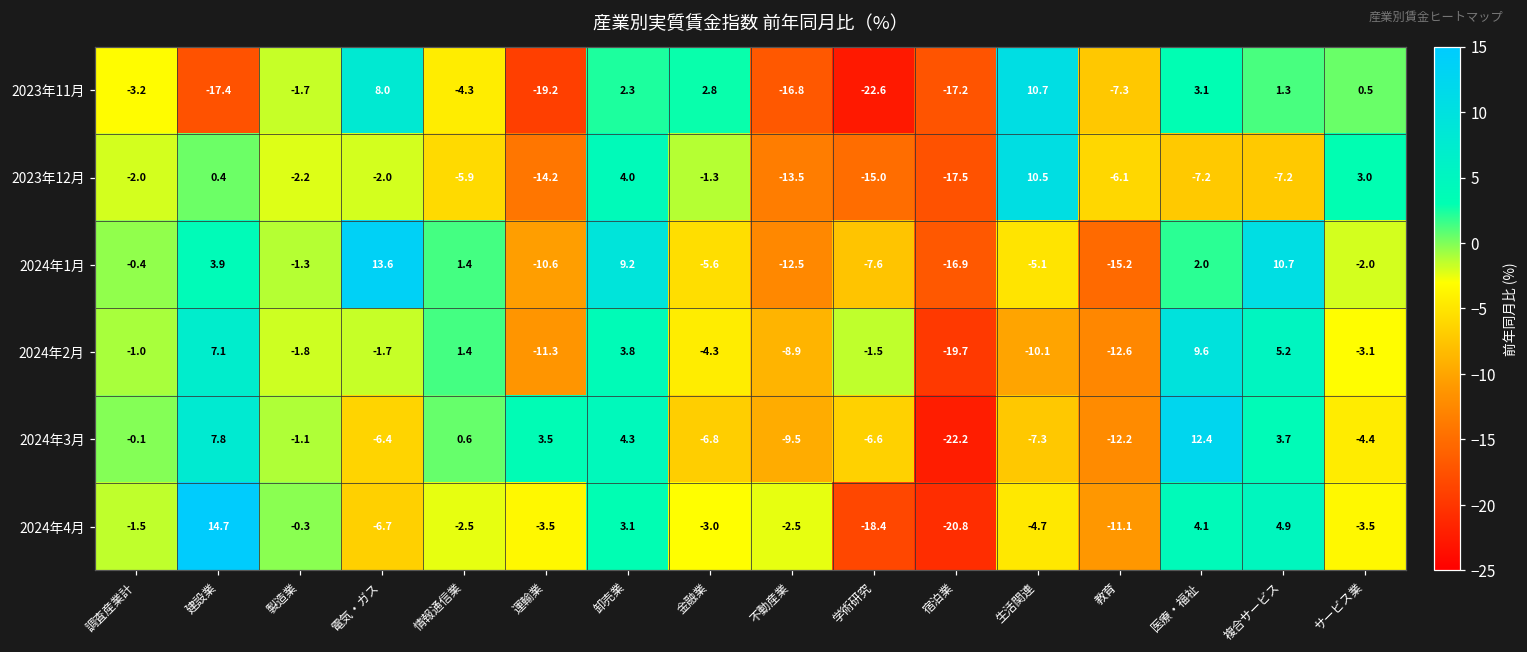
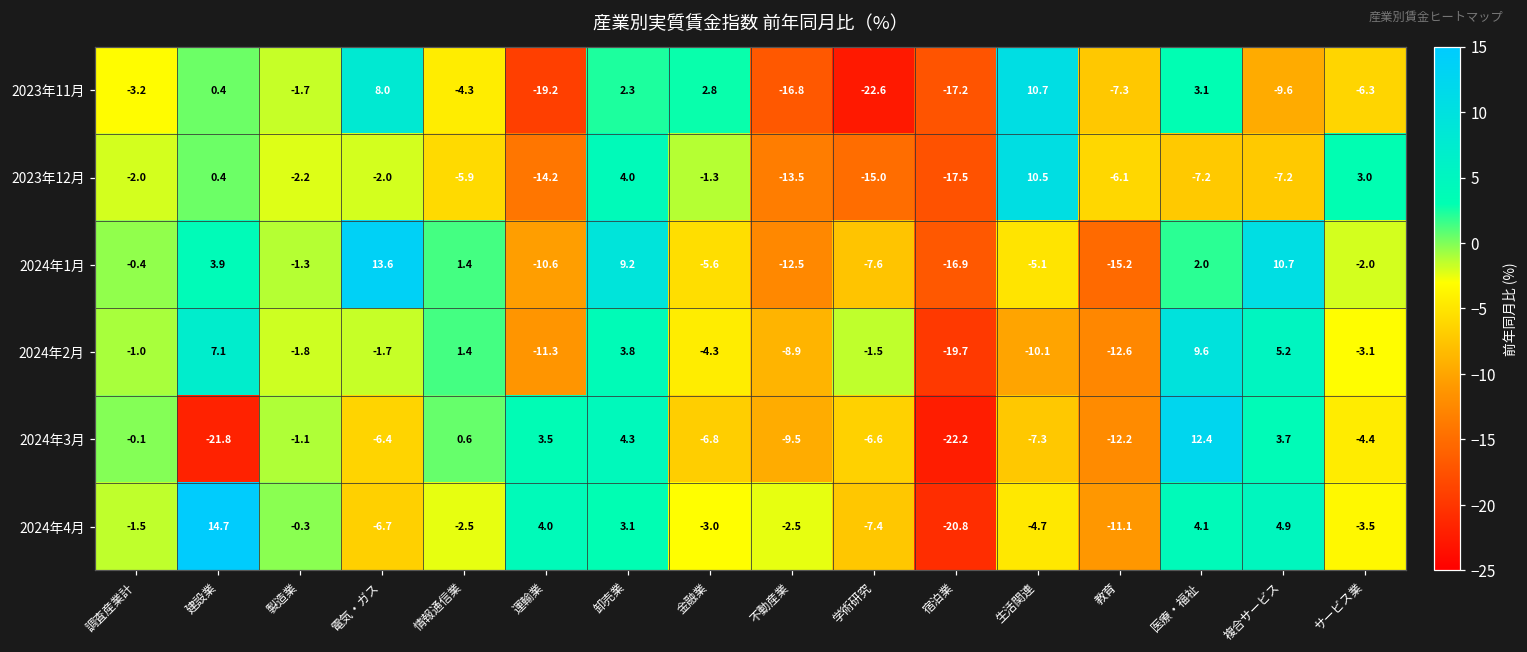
  {
    "2023年11月": {
      "調査産業計": -3.2,
-     "建設業": -17.4,
+     "建設業": 0.4,
      "製造業": -1.7,
      "電気・ガス": 8.0,
      "情報通信業": -4.3,
      "運輸業": -19.2,
      "卸売業": 2.3,
      "金融業": 2.8,
      "不動産業": -16.8,
      "学術研究": -22.6,
      "宿泊業": -17.2,
      "生活関連": 10.7,
      "教育": -7.3,
      "医療・福祉": 3.1,
-     "複合サービス": 1.3,
-     "サービス業": 0.5
+     "複合サービス": -9.6,
+     "サービス業": -6.3
    },
    "2023年12月": {
      "調査産業計": -2.0,
      "建設業": 0.4,
      "製造業": -2.2,
      "電気・ガス": -2.0,
      "情報通信業": -5.9,
      "運輸業": -14.2,
      "卸売業": 4.0,
      "金融業": -1.3,
      "不動産業": -13.5,
      "学術研究": -15.0,
      "宿泊業": -17.5,
      "生活関連": 10.5,
      "教育": -6.1,
      "医療・福祉": -7.2,
      "複合サービス": -7.2,
      "サービス業": 3.0
    },
    "2024年1月": {
      "調査産業計": -0.4,
      "建設業": 3.9,
      "製造業": -1.3,
      "電気・ガス": 13.6,
      "情報通信業": 1.4,
      "運輸業": -10.6,
      "卸売業": 9.2,
      "金融業": -5.6,
      "不動産業": -12.5,
      "学術研究": -7.6,
      "宿泊業": -16.9,
      "生活関連": -5.1,
      "教育": -15.2,
      "医療・福祉": 2.0,
      "複合サービス": 10.7,
      "サービス業": -2.0
    },
    "2024年2月": {
      "調査産業計": -1.0,
      "建設業": 7.1,
      "製造業": -1.8,
      "電気・ガス": -1.7,
      "情報通信業": 1.4,
      "運輸業": -11.3,
      "卸売業": 3.8,
      "金融業": -4.3,
      "不動産業": -8.9,
      "学術研究": -1.5,
      "宿泊業": -19.7,
      "生活関連": -10.1,
      "教育": -12.6,
      "医療・福祉": 9.6,
      "複合サービス": 5.2,
      "サービス業": -3.1
    },
    "2024年3月": {
      "調査産業計": -0.1,
-     "建設業": 7.8,
+     "建設業": -21.8,
      "製造業": -1.1,
      "電気・ガス": -6.4,
      "情報通信業": 0.6,
      "運輸業": 3.5,
      "卸売業": 4.3,
      "金融業": -6.8,
      "不動産業": -9.5,
      "学術研究": -6.6,
      "宿泊業": -22.2,
      "生活関連": -7.3,
      "教育": -12.2,
      "医療・福祉": 12.4,
      "複合サービス": 3.7,
      "サービス業": -4.4
    },
    "2024年4月": {
      "調査産業計": -1.5,
      "建設業": 14.7,
      "製造業": -0.3,
      "電気・ガス": -6.7,
      "情報通信業": -2.5,
-     "運輸業": -3.5,
+     "運輸業": 4.0,
      "卸売業": 3.1,
      "金融業": -3.0,
      "不動産業": -2.5,
-     "学術研究": -18.4,
+     "学術研究": -7.4,
      "宿泊業": -20.8,
      "生活関連": -4.7,
      "教育": -11.1,
      "医療・福祉": 4.1,
      "複合サービス": 4.9,
      "サービス業": -3.5
    }
  }
